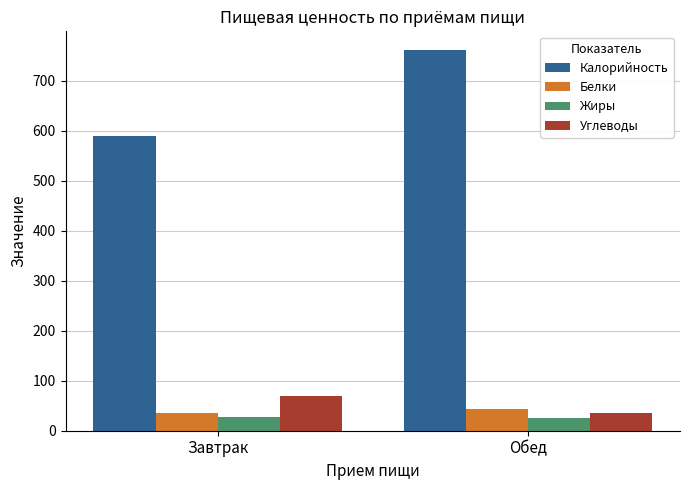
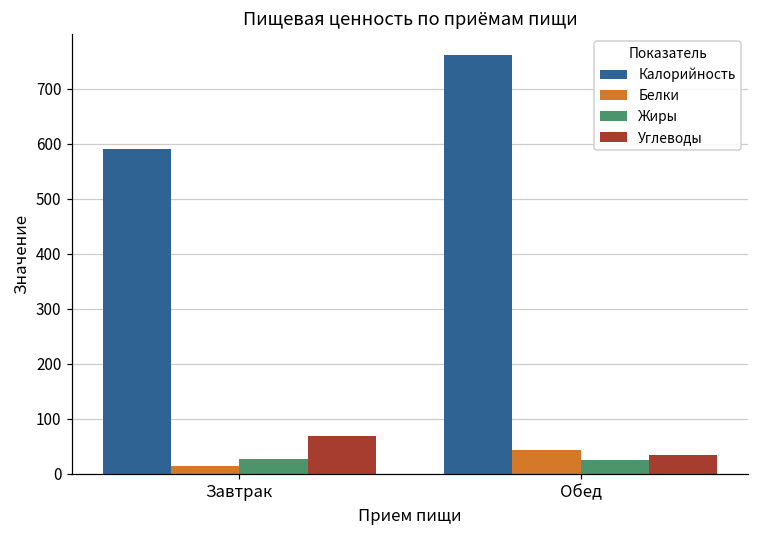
  {
    "Калорийность": {
      "Завтрак": 590,
      "Обед": 760
    },
    "Белки": {
-     "Завтрак": 40,
+     "Завтрак": 10,
      "Обед": 40
    },
    "Жиры": {
      "Завтрак": 30,
      "Обед": 30
    },
    "Углеводы": {
      "Завтрак": 70,
      "Обед": 30
    }
  }
